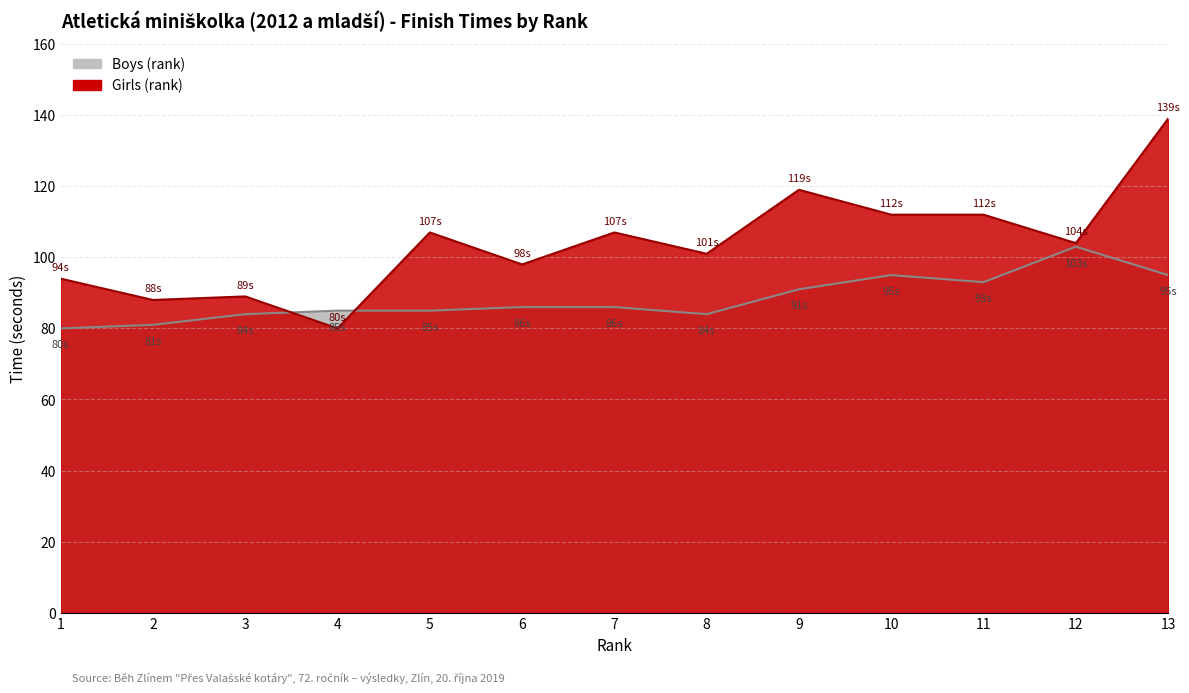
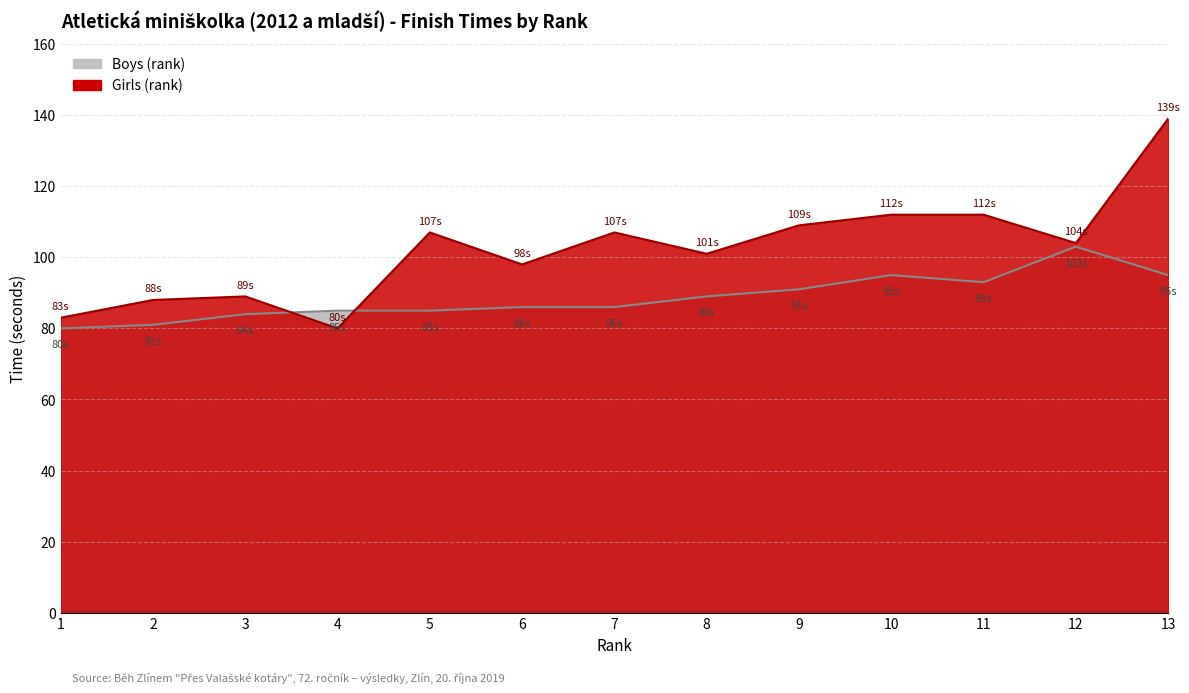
  {
    "Boys (rank)": {
      "1": "80s",
      "2": "81s",
      "3": "84s",
      "5": "85s",
      "6": "86s",
      "7": "86s",
-     "8": "84s",
+     "8": "89s",
      "9": "91s",
      "10": "95s",
      "11": "93s",
      "12": "103s",
      "13": "95s"
    },
    "Girls (rank)": {
-     "1": "94s",
+     "1": "83s",
      "2": "88s",
      "3": "89s",
      "5": "107s",
      "6": "98s",
      "7": "107s",
      "8": "101s",
-     "9": "119s",
+     "9": "109s",
      "10": "112s",
      "11": "112s",
      "12": "104s",
      "13": "139s"
    }
  }
